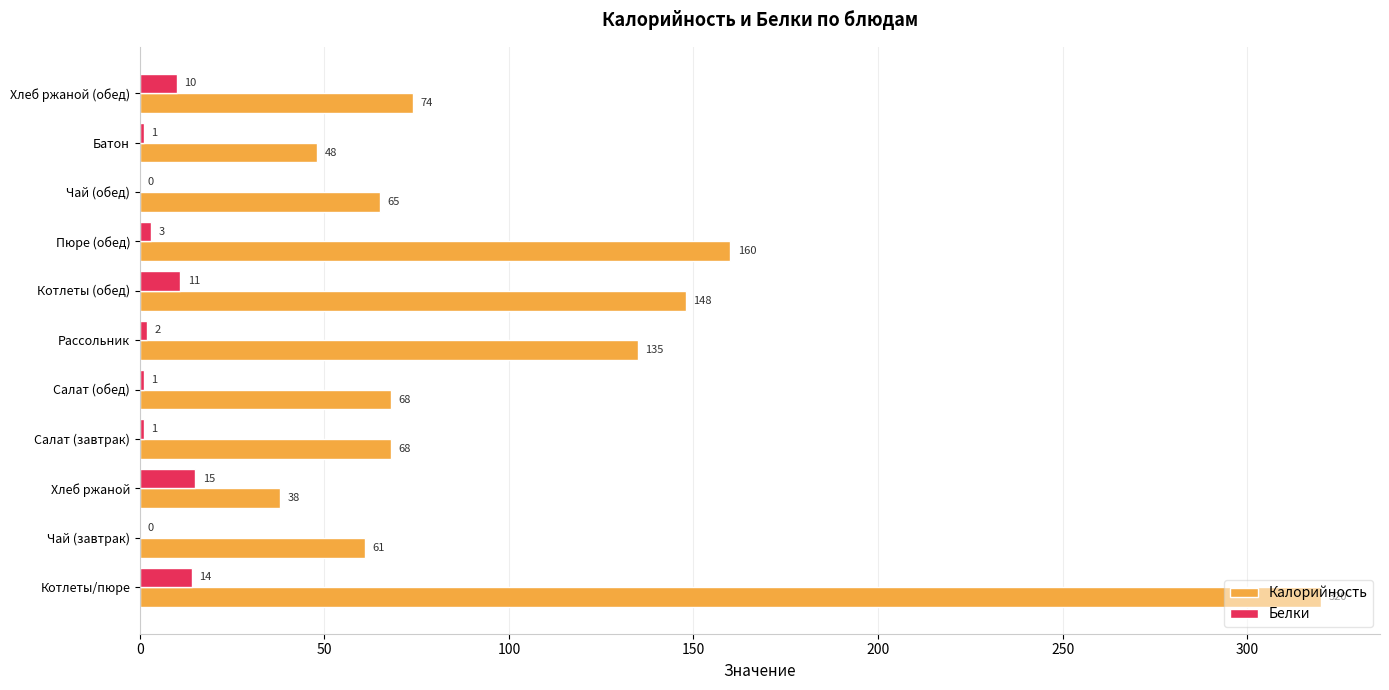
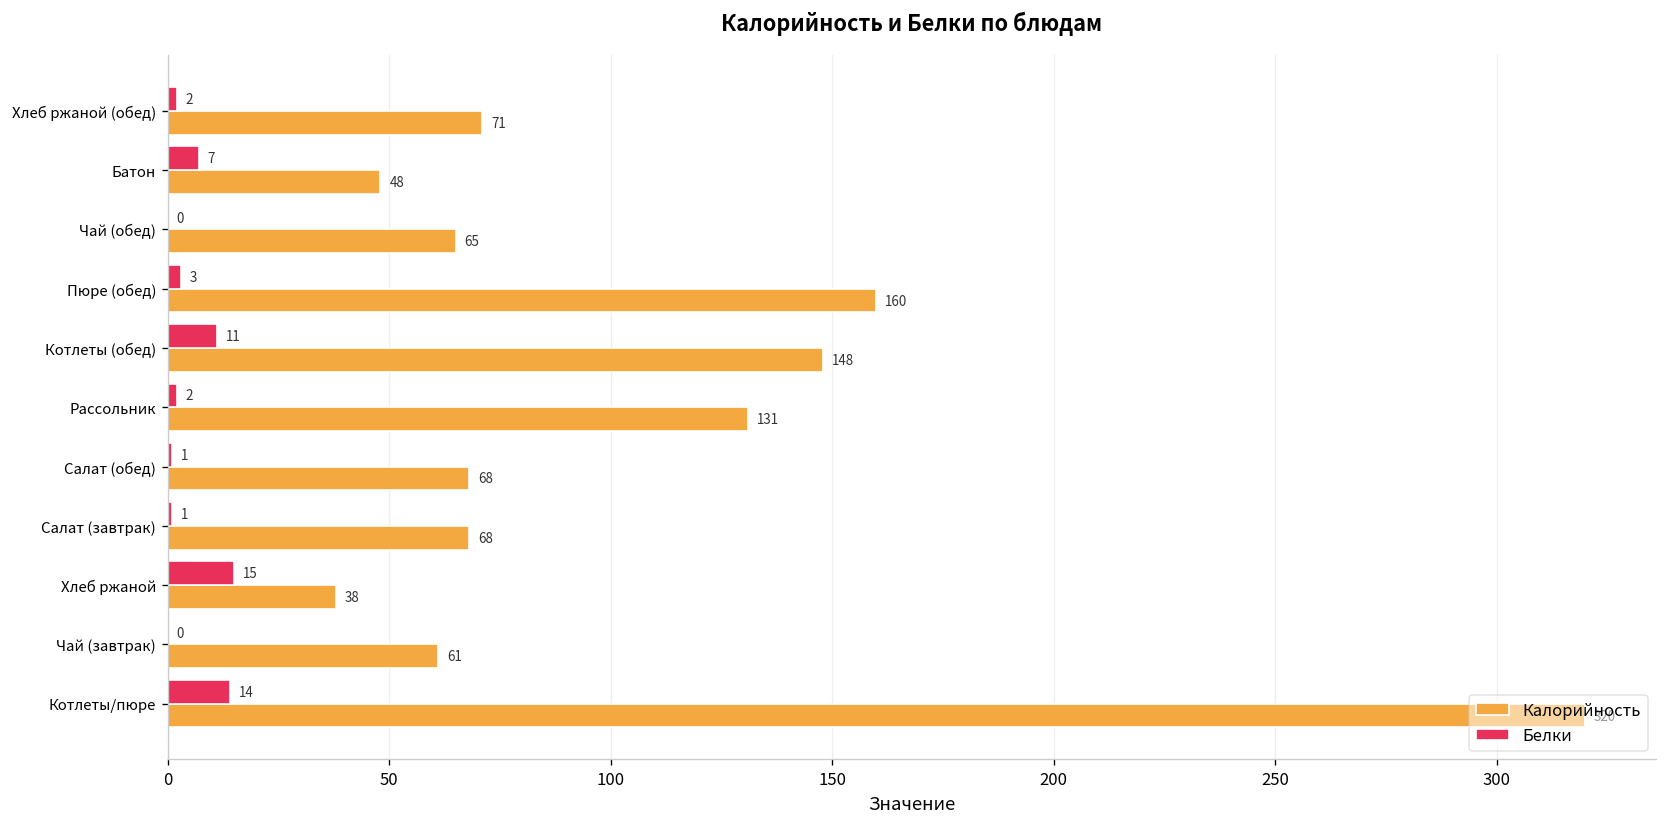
  {
    "Калорийность": {
-     "Хлеб ржаной (обед)": 74,
+     "Хлеб ржаной (обед)": 71,
      "Батон": 48,
      "Чай (обед)": 65,
      "Пюре (обед)": 160,
      "Котлеты (обед)": 148,
-     "Рассольник": 135,
+     "Рассольник": 131,
      "Салат (обед)": 68,
      "Салат (завтрак)": 68,
      "Хлеб ржаной": 38,
      "Чай (завтрак)": 61
    },
    "Белки": {
-     "Хлеб ржаной (обед)": 10,
-     "Батон": 1,
+     "Хлеб ржаной (обед)": 2,
+     "Батон": 7,
      "Чай (обед)": 0,
      "Пюре (обед)": 3,
      "Котлеты (обед)": 11,
      "Рассольник": 2,
      "Салат (обед)": 1,
      "Салат (завтрак)": 1,
      "Хлеб ржаной": 15,
      "Чай (завтрак)": 0,
      "Котлеты/пюре": 14
    }
  }
